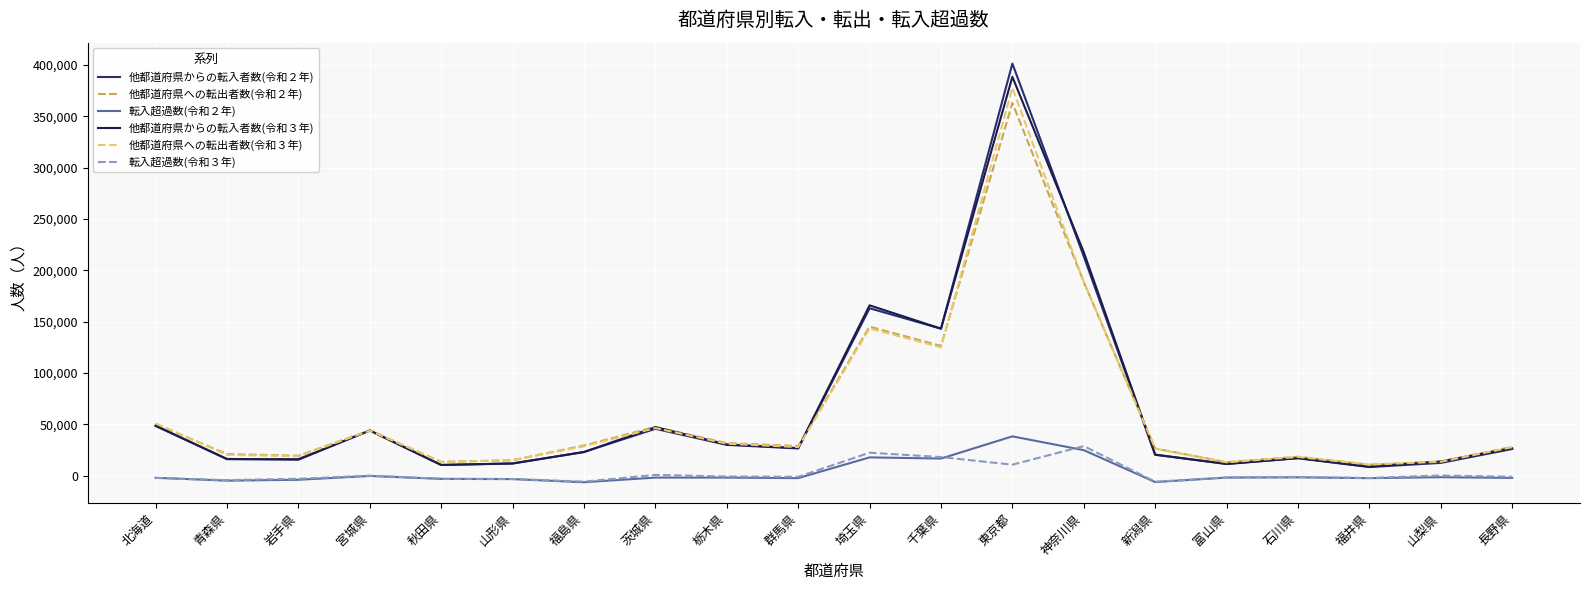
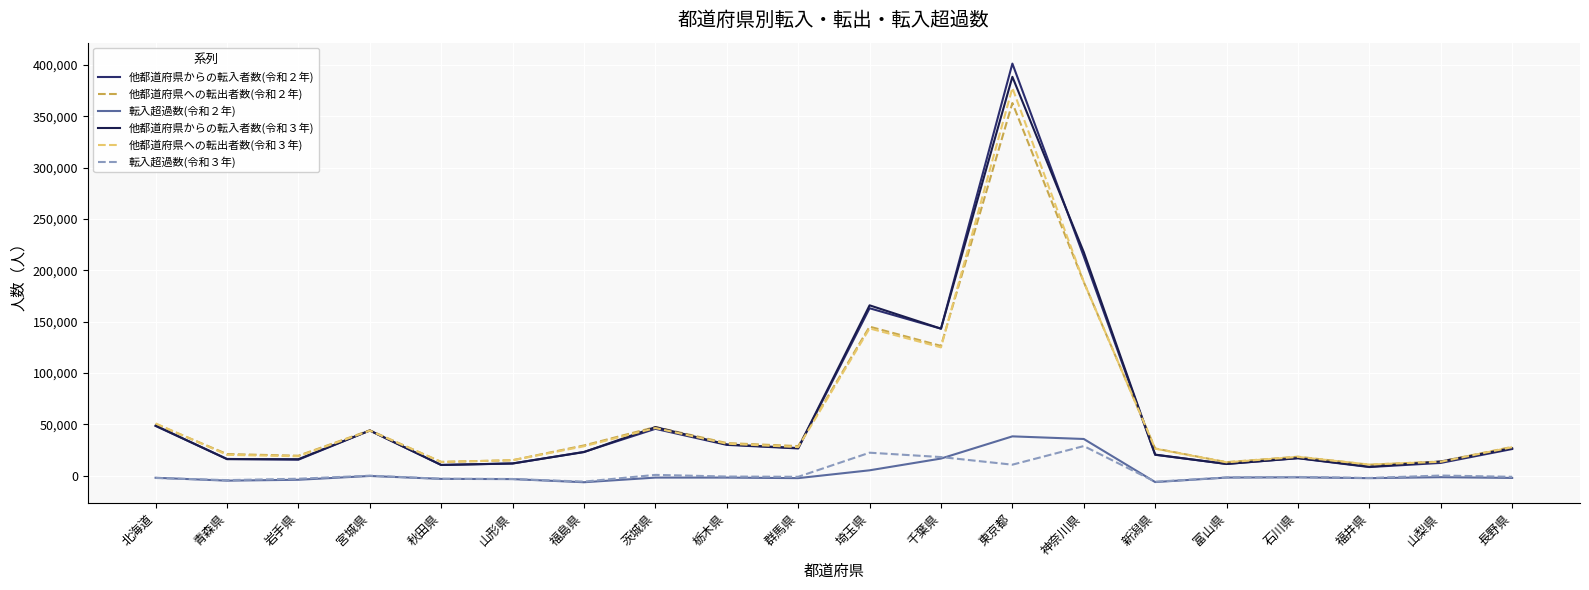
  {
    "転入超過数(令和２年)": {
      "茨城県": "-2,000",
-     "埼玉県": "18,000",
+     "埼玉県": "5,000",
      "東京都": "38,000",
-     "神奈川県": "25,000"
+     "神奈川県": "36,000"
    },
    "転入超過数(令和３年)": {
      "茨城県": "1,000",
      "埼玉県": "22,000",
      "東京都": "11,000",
      "神奈川県": "29,000"
    }
  }
